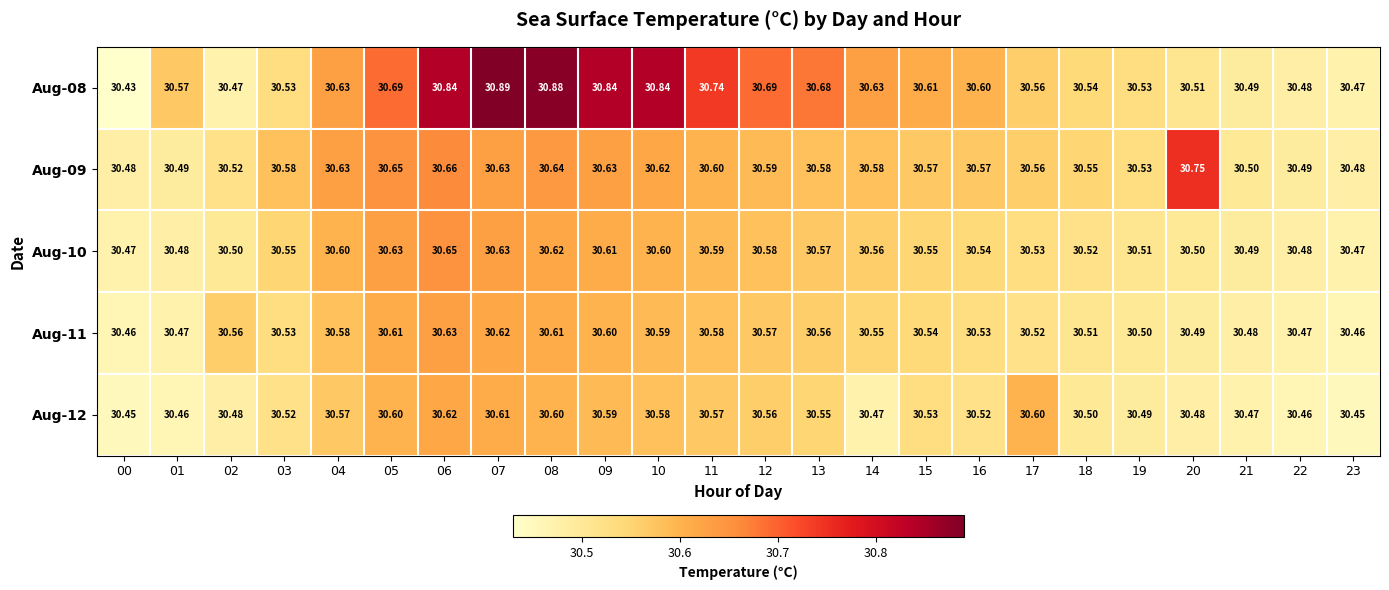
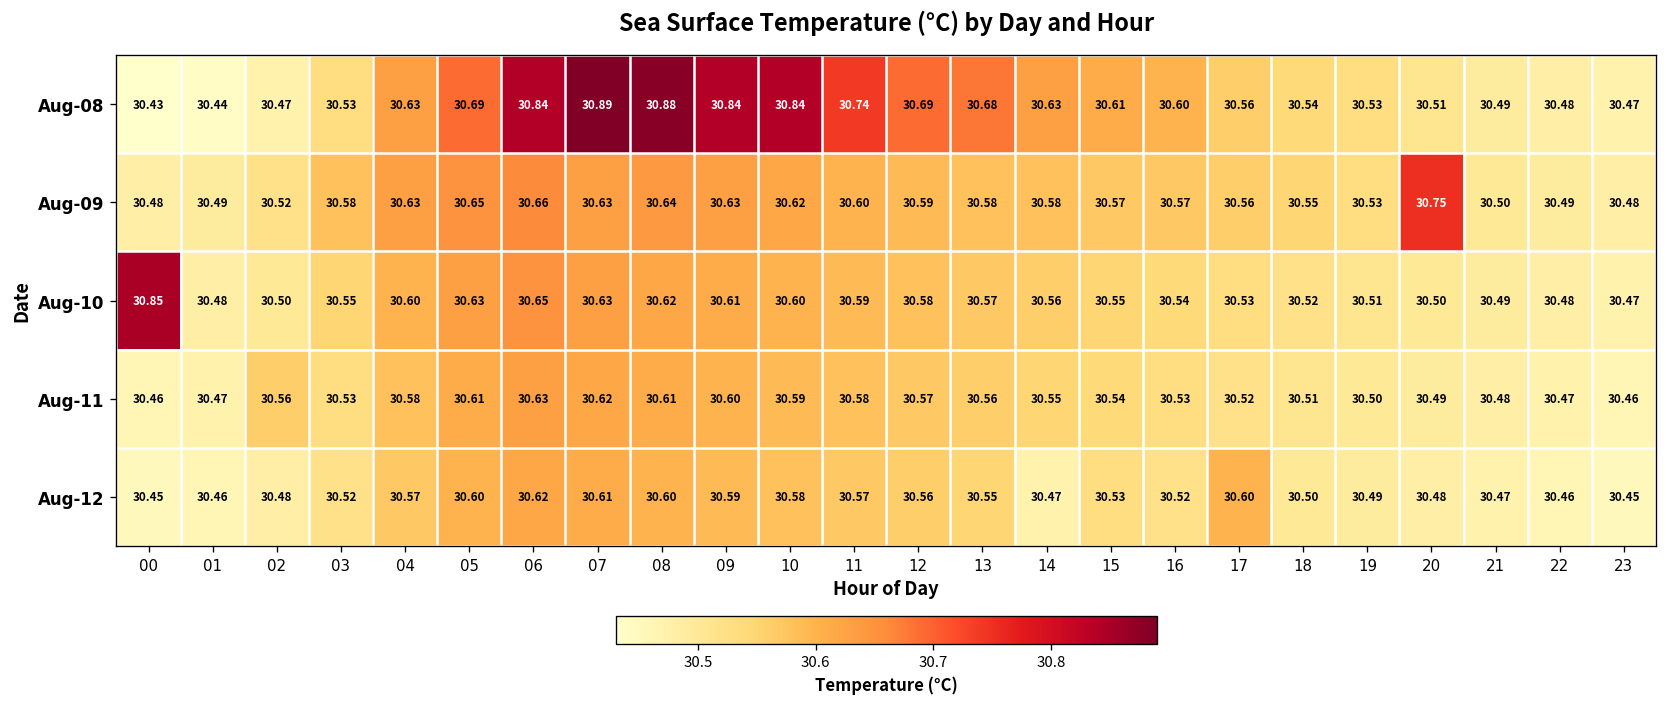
  {
    "Aug-08": {
      "00": 30.43,
-     "01": 30.57,
+     "01": 30.44,
      "02": 30.47,
      "03": 30.53,
      "04": 30.63,
      "05": 30.69,
      "06": 30.84,
      "07": 30.89,
      "08": 30.88,
      "09": 30.84,
      "10": 30.84,
      "11": 30.74,
      "12": 30.69,
      "13": 30.68,
      "14": 30.63,
      "15": 30.61,
      "16": 30.60,
      "17": 30.56,
      "18": 30.54,
      "19": 30.53,
      "20": 30.51,
      "21": 30.49,
      "22": 30.48,
      "23": 30.47
    },
    "Aug-09": {
      "00": 30.48,
      "01": 30.49,
      "02": 30.52,
      "03": 30.58,
      "04": 30.63,
      "05": 30.65,
      "06": 30.66,
      "07": 30.63,
      "08": 30.64,
      "09": 30.63,
      "10": 30.62,
      "11": 30.60,
      "12": 30.59,
      "13": 30.58,
      "14": 30.58,
      "15": 30.57,
      "16": 30.57,
      "17": 30.56,
      "18": 30.55,
      "19": 30.53,
      "20": 30.75,
      "21": 30.50,
      "22": 30.49,
      "23": 30.48
    },
    "Aug-10": {
-     "00": 30.47,
+     "00": 30.85,
      "01": 30.48,
      "02": 30.50,
      "03": 30.55,
      "04": 30.60,
      "05": 30.63,
      "06": 30.65,
      "07": 30.63,
      "08": 30.62,
      "09": 30.61,
      "10": 30.60,
      "11": 30.59,
      "12": 30.58,
      "13": 30.57,
      "14": 30.56,
      "15": 30.55,
      "16": 30.54,
      "17": 30.53,
      "18": 30.52,
      "19": 30.51,
      "20": 30.50,
      "21": 30.49,
      "22": 30.48,
      "23": 30.47
    },
    "Aug-11": {
      "00": 30.46,
      "01": 30.47,
      "02": 30.56,
      "03": 30.53,
      "04": 30.58,
      "05": 30.61,
      "06": 30.63,
      "07": 30.62,
      "08": 30.61,
      "09": 30.60,
      "10": 30.59,
      "11": 30.58,
      "12": 30.57,
      "13": 30.56,
      "14": 30.55,
      "15": 30.54,
      "16": 30.53,
      "17": 30.52,
      "18": 30.51,
      "19": 30.50,
      "20": 30.49,
      "21": 30.48,
      "22": 30.47,
      "23": 30.46
    },
    "Aug-12": {
      "00": 30.45,
      "01": 30.46,
      "02": 30.48,
      "03": 30.52,
      "04": 30.57,
      "05": 30.60,
      "06": 30.62,
      "07": 30.61,
      "08": 30.60,
      "09": 30.59,
      "10": 30.58,
      "11": 30.57,
      "12": 30.56,
      "13": 30.55,
      "14": 30.47,
      "15": 30.53,
      "16": 30.52,
      "17": 30.60,
      "18": 30.50,
      "19": 30.49,
      "20": 30.48,
      "21": 30.47,
      "22": 30.46,
      "23": 30.45
    }
  }
